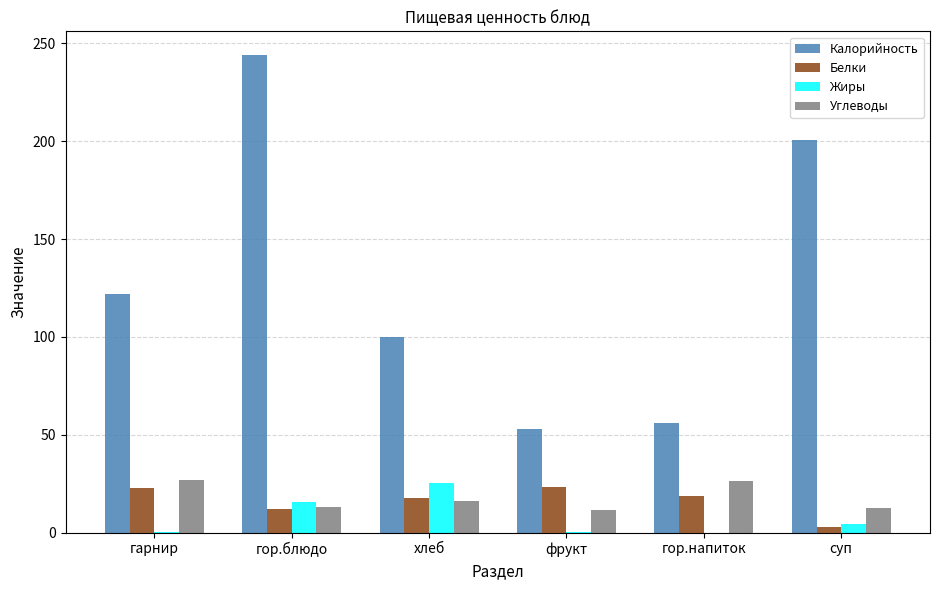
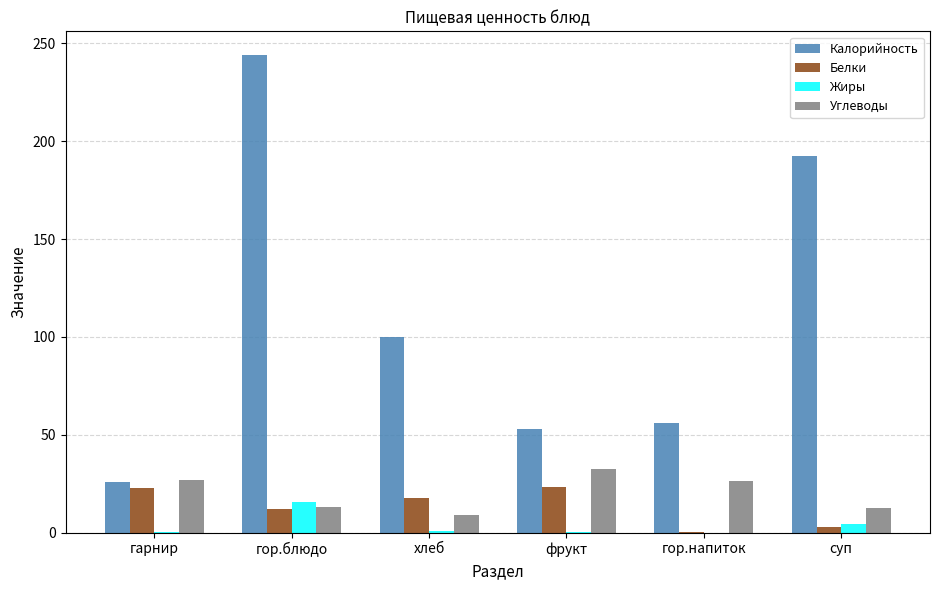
  {
    "Калорийность": {
-     "гарнир": 122,
+     "гарнир": 26,
      "гор.блюдо": 244,
      "хлеб": 100,
      "фрукт": 53,
      "гор.напиток": 56,
-     "суп": 201
+     "суп": 193
    },
    "Белки": {
      "гарнир": 23,
      "гор.блюдо": 12,
      "хлеб": 17,
      "фрукт": 23,
-     "гор.напиток": 19,
+     "гор.напиток": 0,
      "суп": 3
    },
    "Жиры": {
      "гор.блюдо": 16,
-     "хлеб": 25,
+     "хлеб": 1,
      "гор.напиток": 0,
      "суп": 4
    },
    "Углеводы": {
      "гарнир": 27,
      "гор.блюдо": 13,
-     "хлеб": 16,
-     "фрукт": 12,
+     "хлеб": 9,
+     "фрукт": 33,
      "гор.напиток": 26,
      "суп": 13
    }
  }
